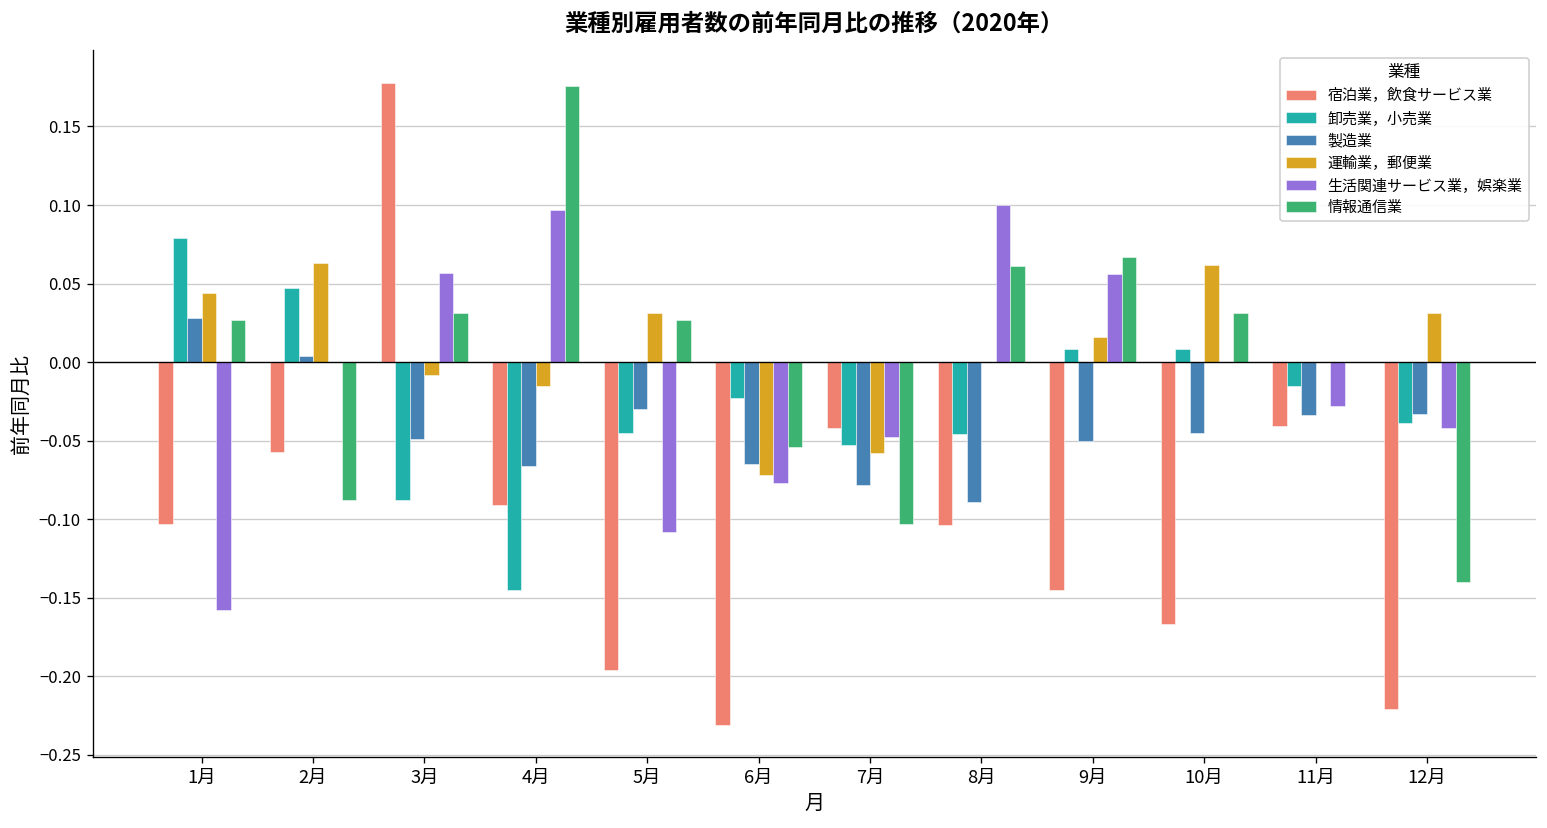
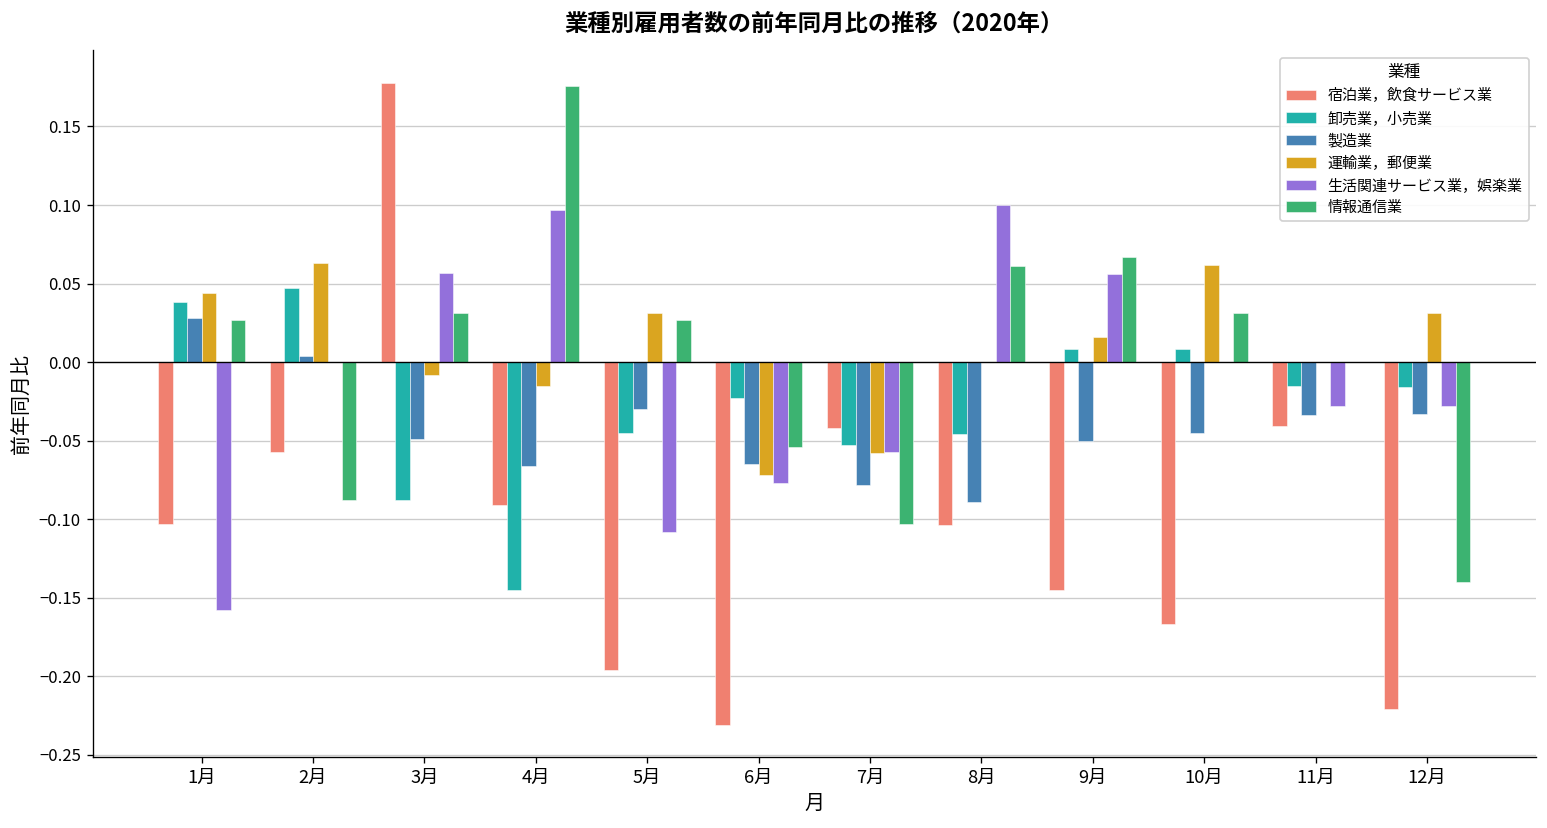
  {
    "宿泊業，飲食サービス業": {
      "1月": -0.103,
      "2月": -0.057,
      "3月": 0.178,
      "4月": -0.091,
      "5月": -0.196,
      "6月": -0.231,
      "7月": -0.042,
      "8月": -0.104,
      "9月": -0.145,
      "10月": -0.167,
      "11月": -0.041,
      "12月": -0.221
    },
    "卸売業，小売業": {
-     "1月": 0.079,
+     "1月": 0.038,
      "2月": 0.047,
      "3月": -0.088,
      "4月": -0.145,
      "5月": -0.045,
      "6月": -0.023,
      "7月": -0.053,
      "8月": -0.046,
      "9月": 0.008,
      "10月": 0.008,
      "11月": -0.015,
-     "12月": -0.039
+     "12月": -0.016
    },
    "製造業": {
      "1月": 0.028,
      "2月": 0.004,
      "3月": -0.049,
      "4月": -0.066,
      "5月": -0.030,
      "6月": -0.065,
      "7月": -0.078,
      "8月": -0.089,
      "9月": -0.050,
      "10月": -0.045,
      "11月": -0.034,
      "12月": -0.033
    },
    "運輸業，郵便業": {
      "1月": 0.044,
      "2月": 0.063,
      "3月": -0.008,
      "4月": -0.015,
      "5月": 0.031,
      "6月": -0.072,
      "7月": -0.058,
      "8月": 0.000,
      "9月": 0.016,
      "10月": 0.062,
      "11月": 0.000,
      "12月": 0.031
    },
    "生活関連サービス業，娯楽業": {
      "1月": -0.158,
      "2月": 0.000,
      "3月": 0.057,
      "4月": 0.097,
      "5月": -0.108,
      "6月": -0.077,
-     "7月": -0.048,
+     "7月": -0.057,
      "8月": 0.100,
      "9月": 0.056,
      "10月": 0.000,
      "11月": -0.028,
-     "12月": -0.042
+     "12月": -0.028
    },
    "情報通信業": {
      "1月": 0.027,
      "2月": -0.088,
      "3月": 0.031,
      "4月": 0.176,
      "5月": 0.027,
      "6月": -0.054,
      "7月": -0.103,
      "8月": 0.061,
      "9月": 0.067,
      "10月": 0.031,
      "11月": 0.000,
      "12月": -0.140
    }
  }
